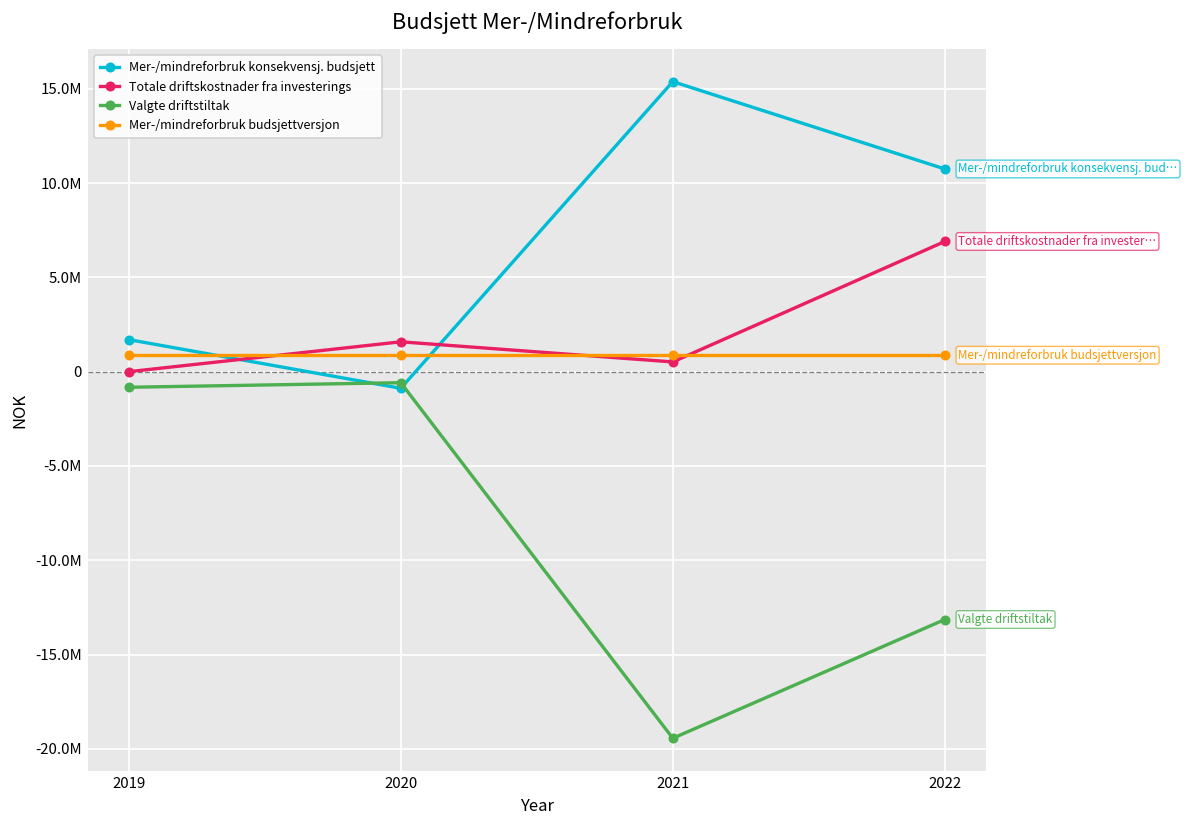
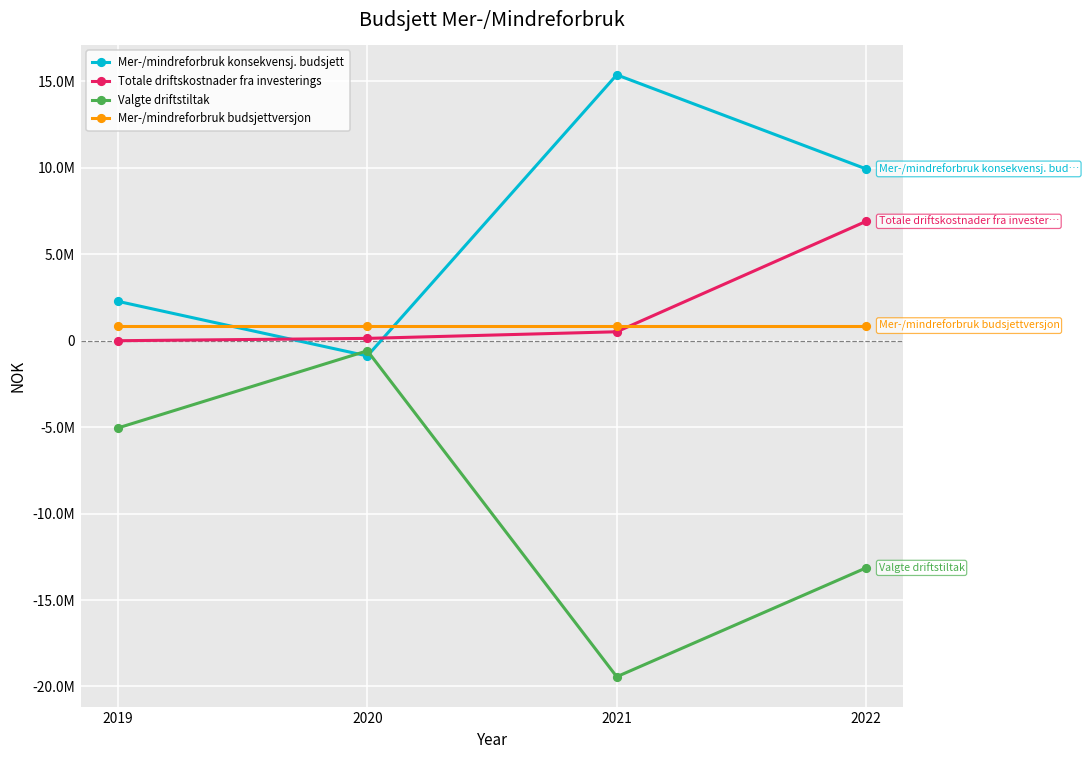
  {
    "Mer-/mindreforbruk konsekvensj. budsjett": {
-     "2019": 1700000,
+     "2019": 2300000,
      "2020": -900000,
      "2021": 15400000,
-     "2022": 10700000
+     "2022": 9900000
    },
    "Totale driftskostnader fra investerings": {
      "2019": 0,
-     "2020": 1600000,
+     "2020": 100000,
      "2021": 500000,
      "2022": 6900000
    },
    "Valgte driftstiltak": {
-     "2019": -800000,
+     "2019": -5000000,
      "2020": -600000,
      "2021": -19400000,
      "2022": -13100000
    },
    "Mer-/mindreforbruk budsjettversjon": {
      "2019": 900000,
      "2020": 900000,
      "2021": 900000,
      "2022": 900000
    }
  }
